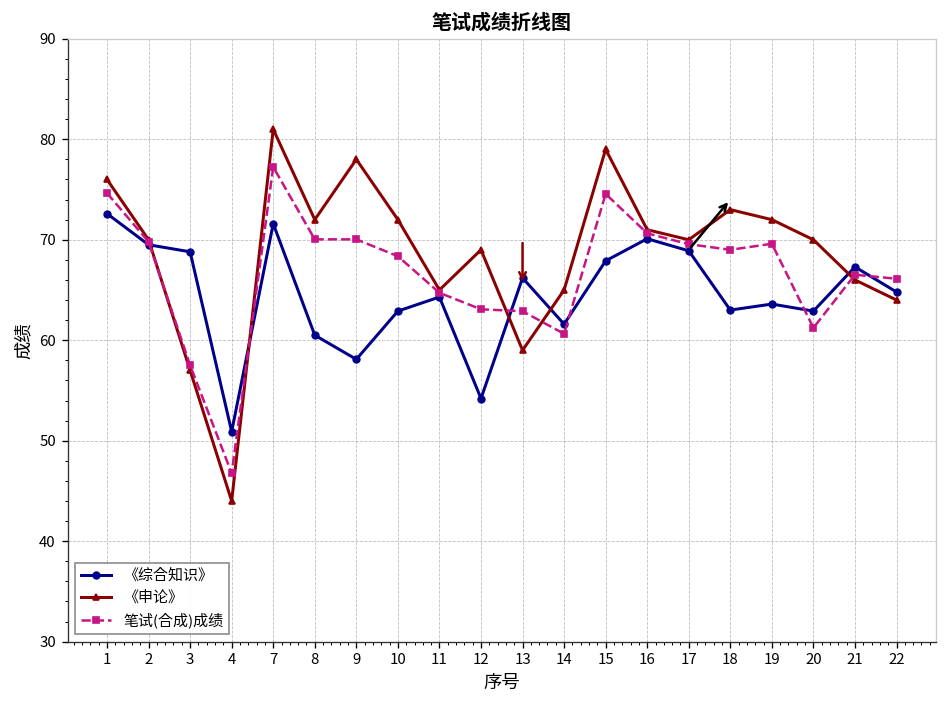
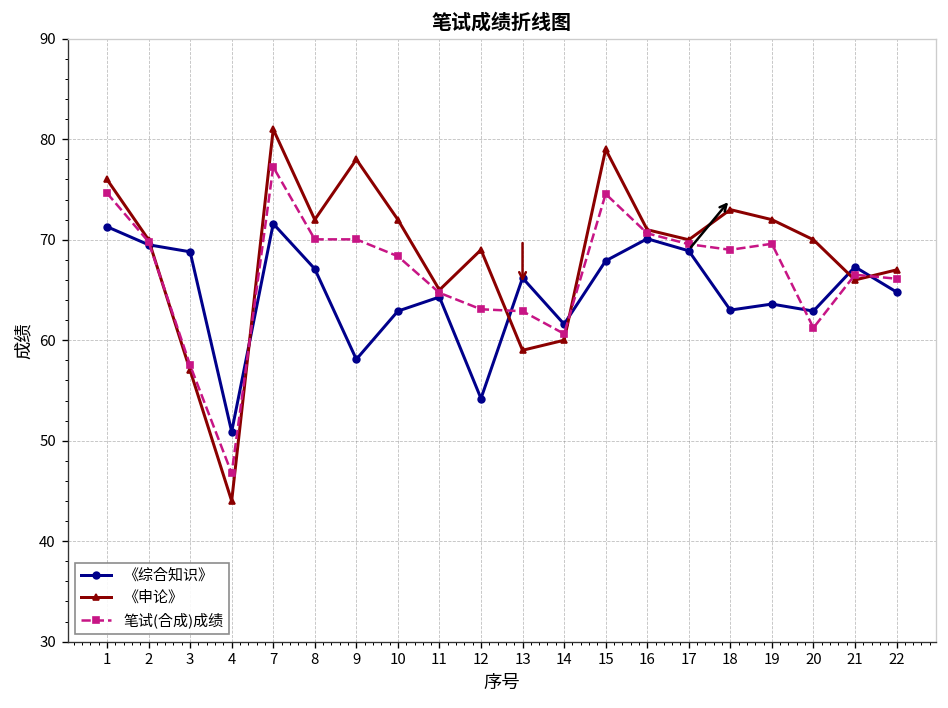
  {
    "《综合知识》": {
-     "1": 73,
+     "1": 71,
      "3": 69,
      "4": 51,
      "7": 72,
-     "8": 61,
+     "8": 67,
      "9": 58,
      "10": 63,
      "11": 64,
      "12": 54,
      "13": 66,
      "14": 62,
      "15": 68,
      "16": 70,
      "17": 69,
      "18": 63,
      "19": 64,
      "20": 63,
      "21": 67,
      "22": 65
    },
    "《申论》": {
      "1": 76,
      "3": 57,
      "4": 44,
      "7": 81,
      "8": 72,
      "9": 78,
      "10": 72,
      "12": 69,
      "13": 59,
-     "14": 65,
+     "14": 60,
      "15": 79,
      "16": 71,
      "17": 70,
      "18": 73,
      "19": 72,
      "20": 70,
      "21": 66,
-     "22": 64
+     "22": 67
    },
    "笔试(合成)成绩": {
      "1": 75,
      "3": 58,
      "4": 47,
      "7": 77,
      "8": 70,
      "9": 70,
      "10": 68,
      "12": 63,
      "13": 63,
      "14": 61,
      "15": 75,
      "16": 71,
      "17": 70,
      "18": 69,
      "19": 70,
      "20": 61,
      "21": 67,
      "22": 66
    }
  }
